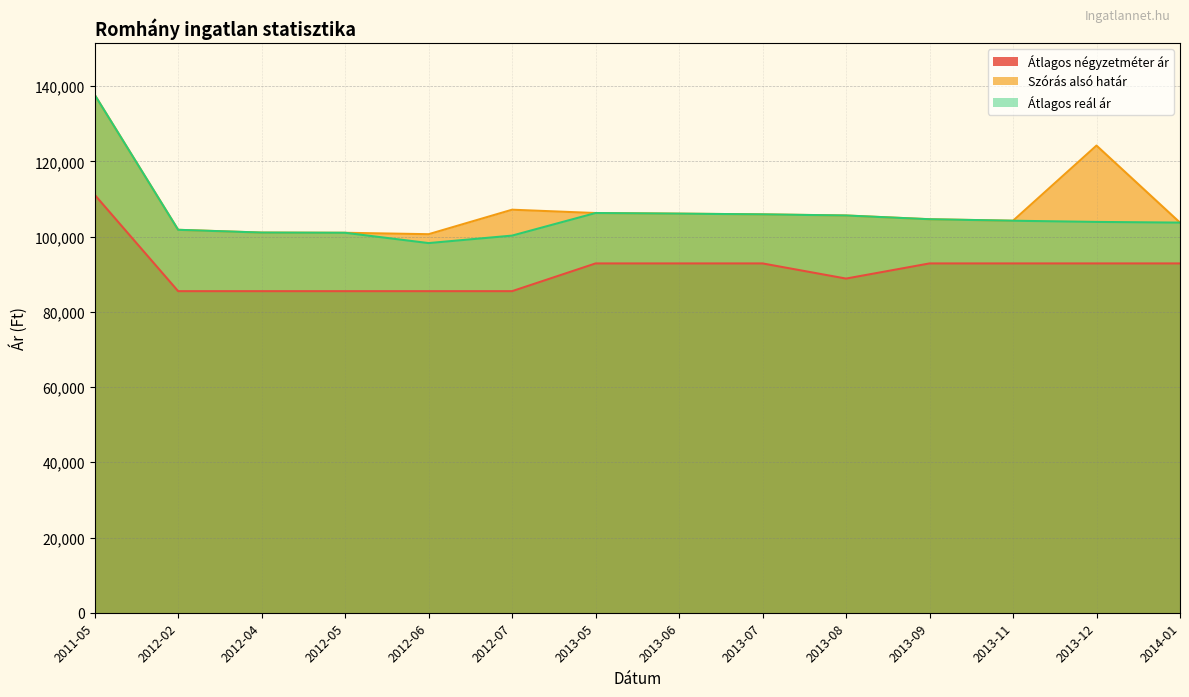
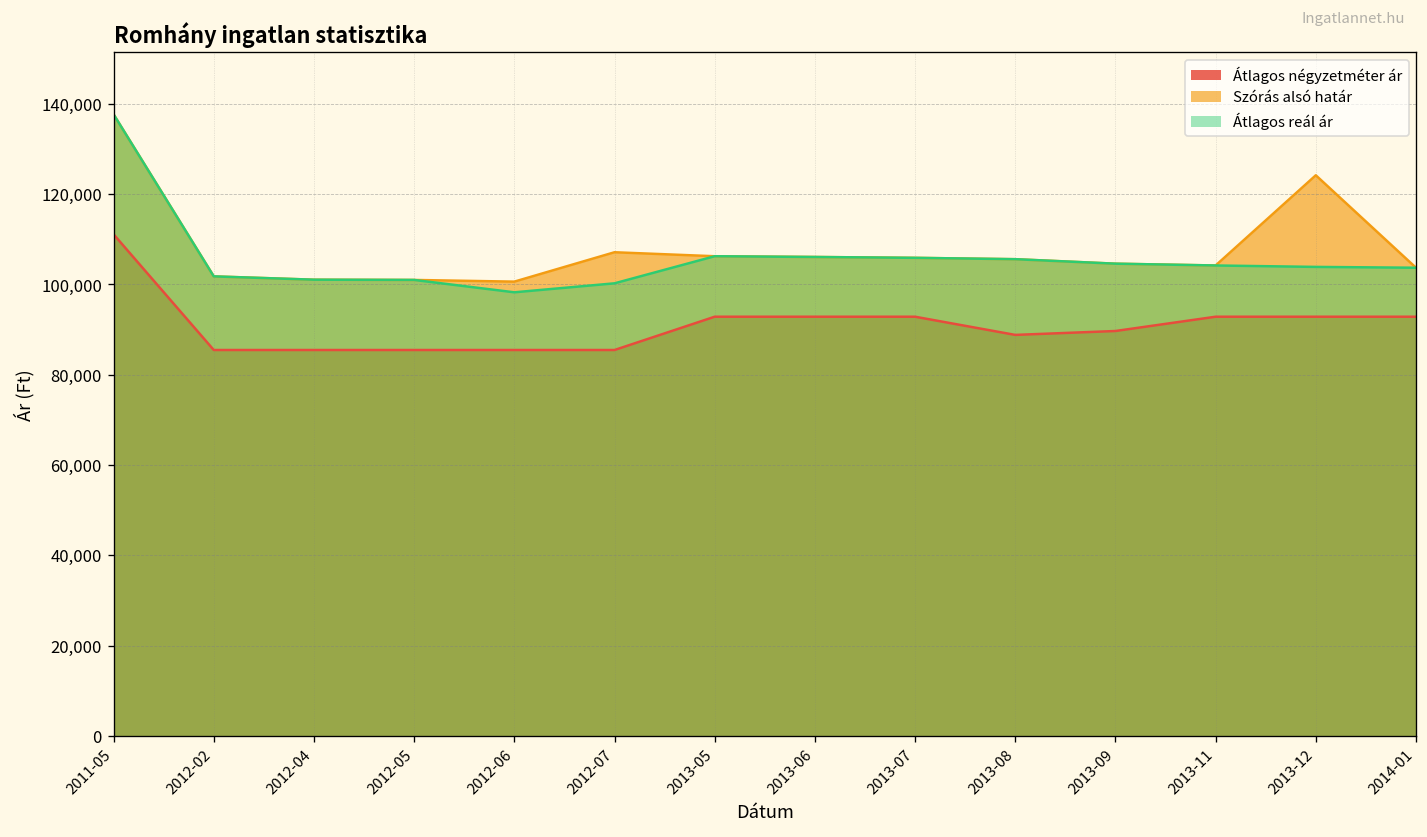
  {
    "Átlagos négyzetméter ár": {
      "2011-05": "111,000",
      "2012-02": "85,000",
      "2012-04": "85,000",
      "2012-05": "85,000",
      "2012-06": "85,000",
      "2012-07": "85,000",
      "2013-05": "93,000",
      "2013-06": "93,000",
      "2013-07": "93,000",
      "2013-08": "89,000",
-     "2013-09": "93,000",
+     "2013-09": "90,000",
      "2013-11": "93,000",
      "2013-12": "93,000",
      "2014-01": "93,000"
    },
    "Szórás alsó határ": {
      "2012-06": "101,000",
      "2012-07": "107,000",
      "2013-12": "124,000"
    },
    "Átlagos reál ár": {
      "2012-06": "98,000",
      "2012-07": "100,000",
      "2013-12": "104,000"
    }
  }
